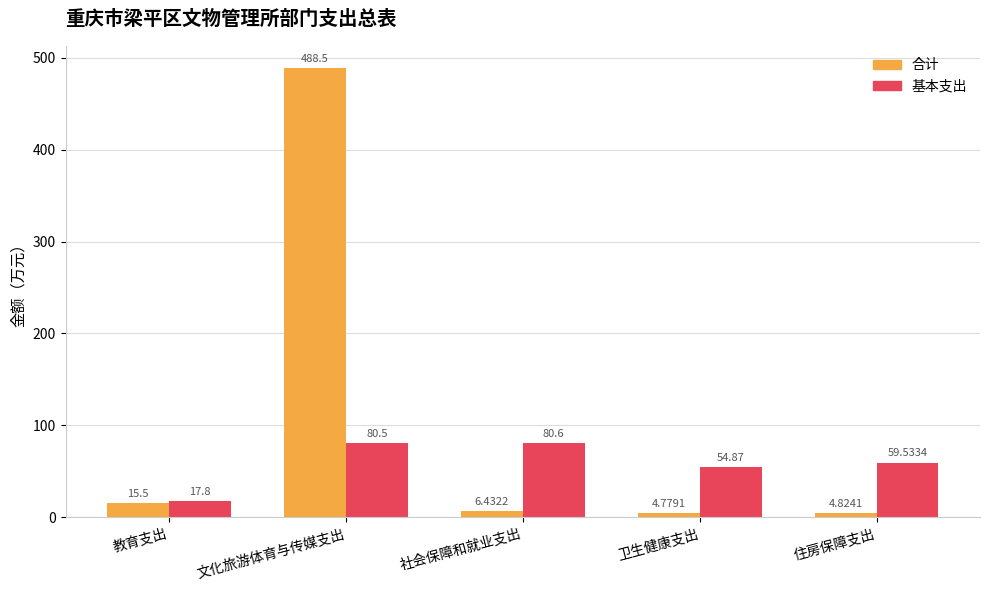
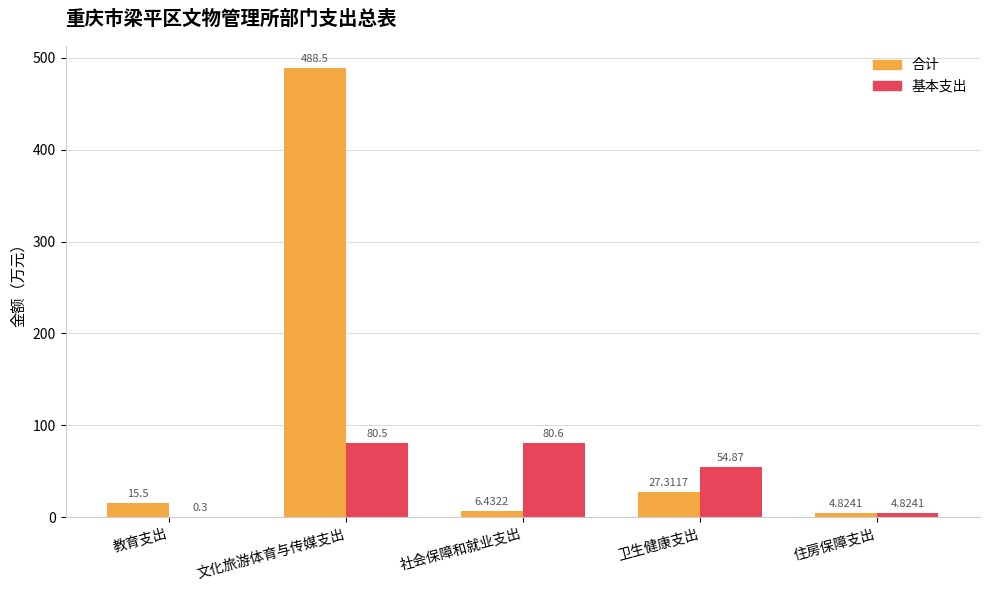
  {
    "合计": {
      "教育支出": 15.5,
      "文化旅游体育与传媒支出": 488.5,
      "社会保障和就业支出": 6.4322,
-     "卫生健康支出": 4.7791,
+     "卫生健康支出": 27.3117,
      "住房保障支出": 4.8241
    },
    "基本支出": {
-     "教育支出": 17.8,
+     "教育支出": 0.3,
      "文化旅游体育与传媒支出": 80.5,
      "社会保障和就业支出": 80.6,
      "卫生健康支出": 54.87,
-     "住房保障支出": 59.5334
+     "住房保障支出": 4.8241
    }
  }
